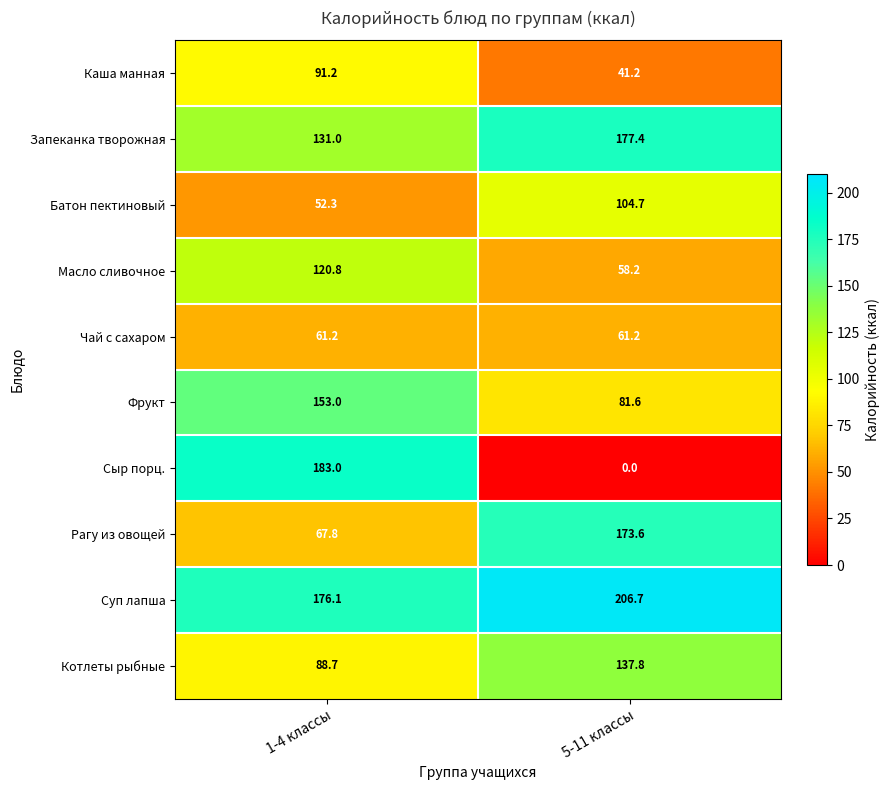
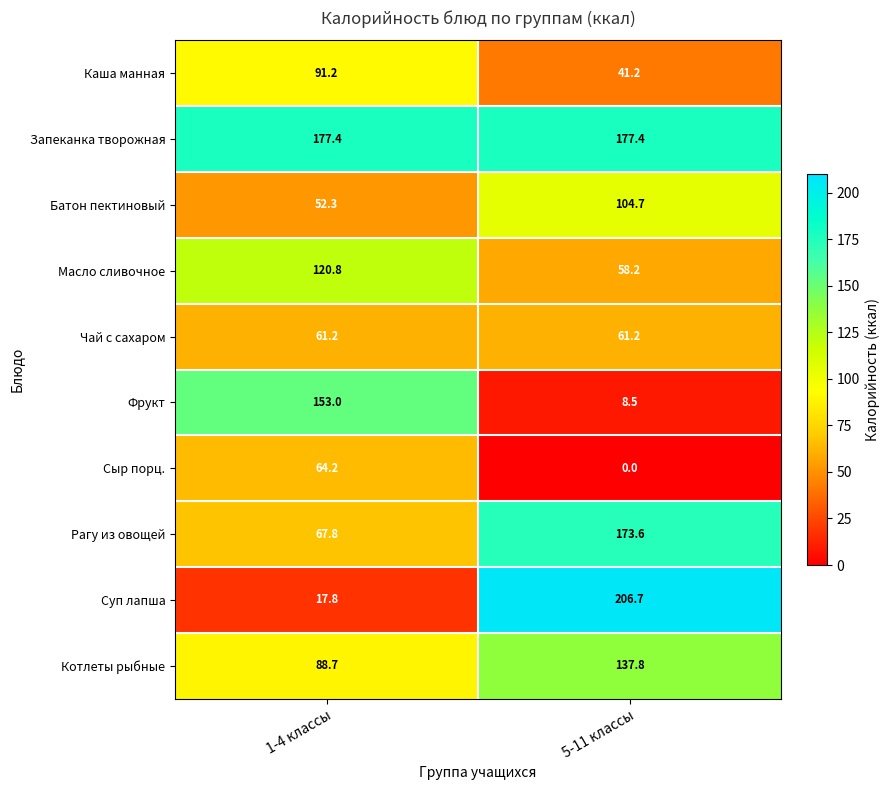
  {
    "Каша манная": {
      "1-4 классы": 91.2,
      "5-11 классы": 41.2
    },
    "Запеканка творожная": {
-     "1-4 классы": 131.0,
+     "1-4 классы": 177.4,
      "5-11 классы": 177.4
    },
    "Батон пектиновый": {
      "1-4 классы": 52.3,
      "5-11 классы": 104.7
    },
    "Масло сливочное": {
      "1-4 классы": 120.8,
      "5-11 классы": 58.2
    },
    "Чай с сахаром": {
      "1-4 классы": 61.2,
      "5-11 классы": 61.2
    },
    "Фрукт": {
      "1-4 классы": 153.0,
-     "5-11 классы": 81.6
+     "5-11 классы": 8.5
    },
    "Сыр порц.": {
-     "1-4 классы": 183.0,
+     "1-4 классы": 64.2,
      "5-11 классы": 0.0
    },
    "Рагу из овощей": {
      "1-4 классы": 67.8,
      "5-11 классы": 173.6
    },
    "Суп лапша": {
-     "1-4 классы": 176.1,
+     "1-4 классы": 17.8,
      "5-11 классы": 206.7
    },
    "Котлеты рыбные": {
      "1-4 классы": 88.7,
      "5-11 классы": 137.8
    }
  }
